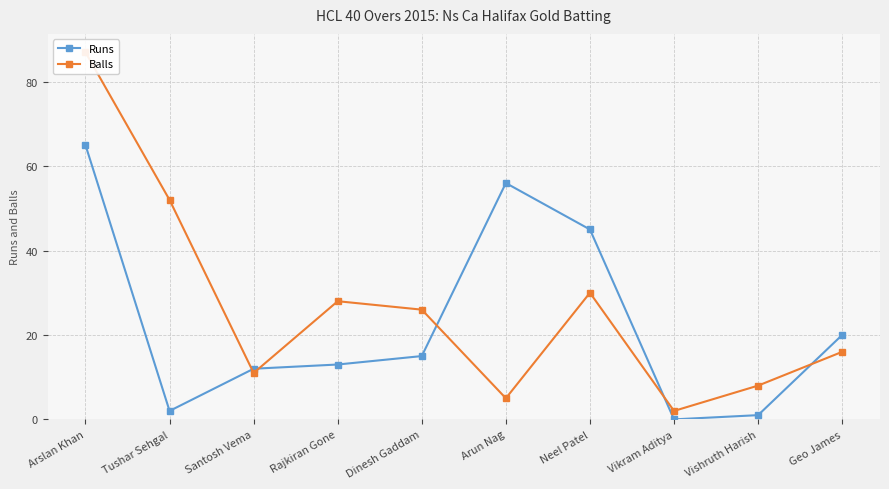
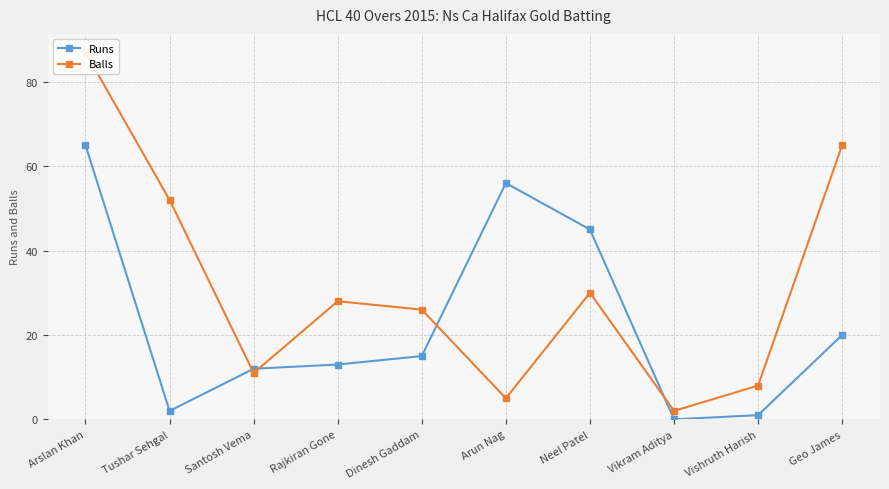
  {
    "Runs": {
      "Arslan Khan": 65,
      "Tushar Sehgal": 2,
      "Santosh Vema": 12,
      "Rajkiran Gone": 13,
      "Dinesh Gaddam": 15,
      "Arun Nag": 56,
      "Neel Patel": 45,
      "Vikram Aditya": 0,
      "Vishruth Harish": 1,
      "Geo James": 20
    },
    "Balls": {
      "Tushar Sehgal": 52,
      "Santosh Vema": 11,
      "Rajkiran Gone": 28,
      "Dinesh Gaddam": 26,
      "Arun Nag": 5,
      "Neel Patel": 30,
      "Vikram Aditya": 2,
      "Vishruth Harish": 8,
-     "Geo James": 16
+     "Geo James": 65
    }
  }
